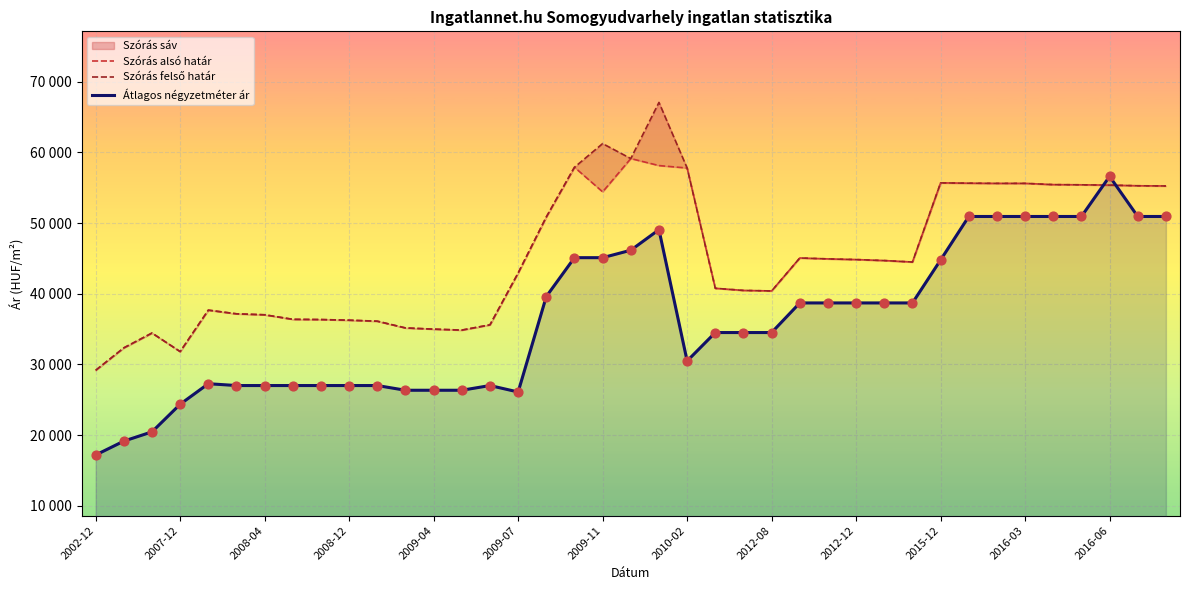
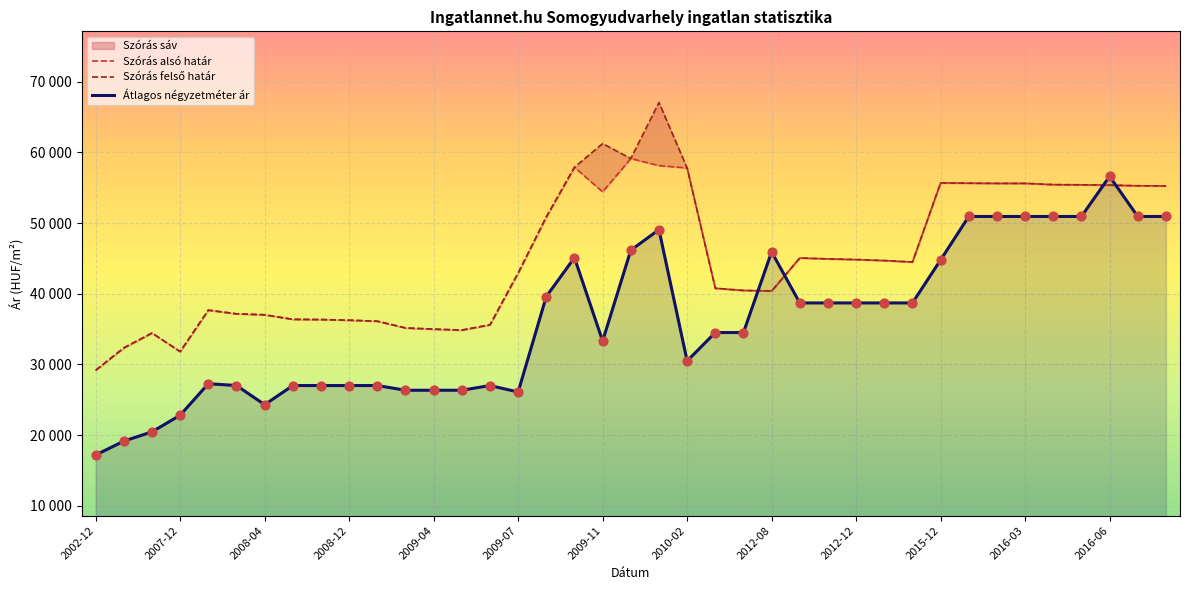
  {
    "Átlagos négyzetméter ár": {
      "2002-12": 17000,
-     "2007-12": 24000,
-     "2008-04": 27000,
+     "2007-12": 23000,
+     "2008-04": 24000,
      "2008-12": 27000,
      "2009-04": 26000,
      "2009-07": 26000,
-     "2009-11": 45000,
+     "2009-11": 33000,
      "2010-02": 30000,
-     "2012-08": 35000,
+     "2012-08": 46000,
      "2012-12": 39000,
      "2015-12": 45000,
      "2016-03": 51000,
      "2016-06": 57000
    }
  }
